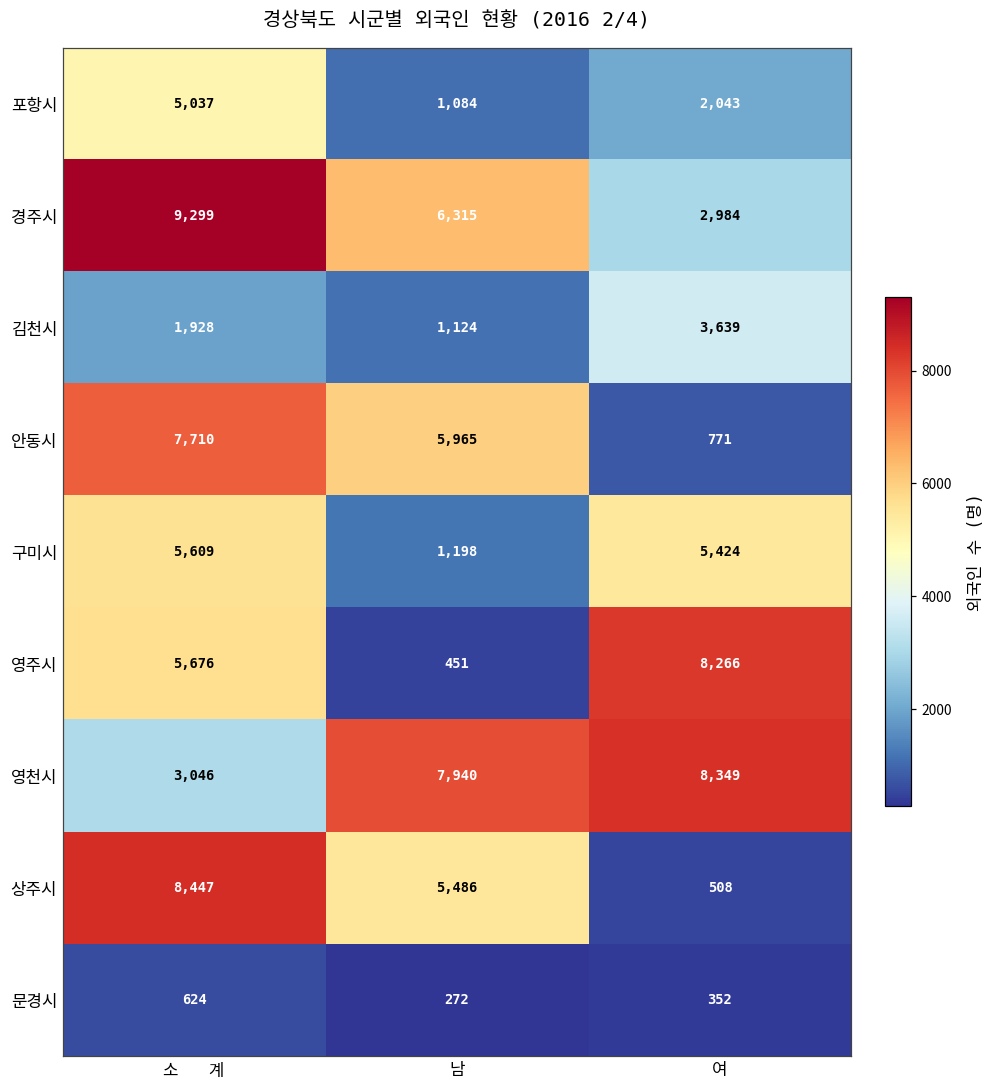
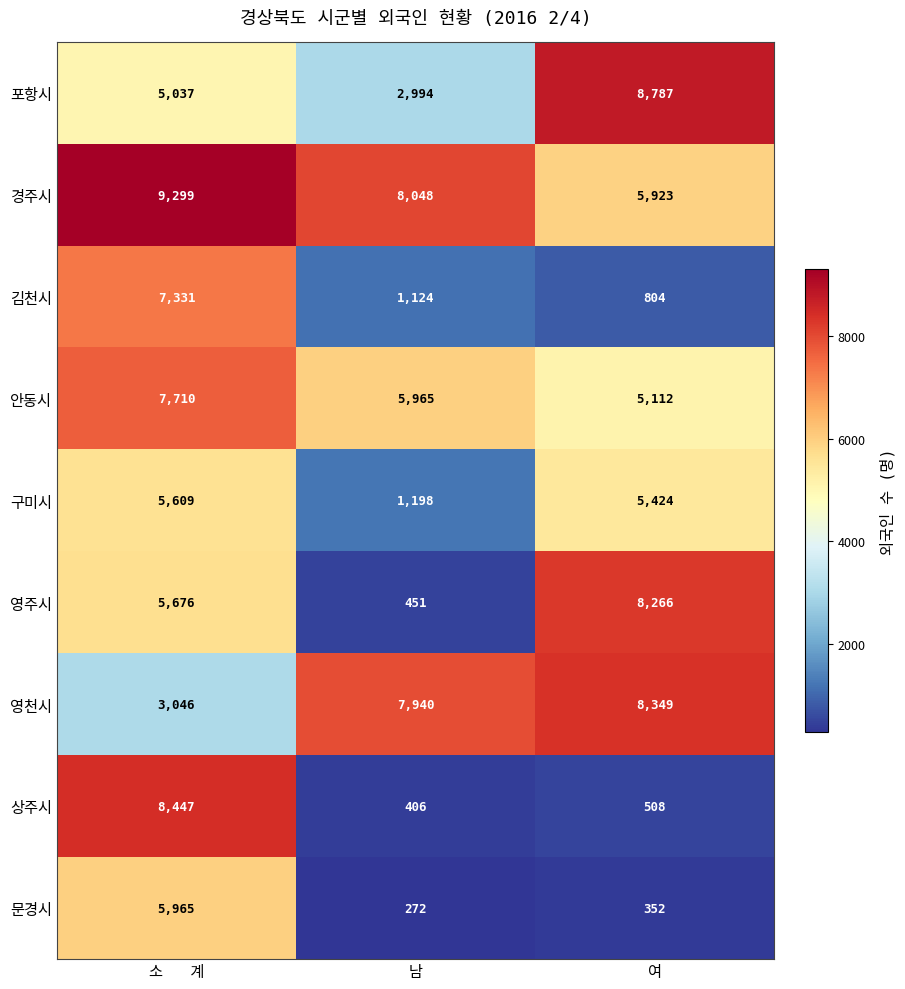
  {
    "포항시": {
      "소 계": "5,037",
-     "남": "1,084",
-     "여": "2,043"
+     "남": "2,994",
+     "여": "8,787"
    },
    "경주시": {
      "소 계": "9,299",
-     "남": "6,315",
-     "여": "2,984"
+     "남": "8,048",
+     "여": "5,923"
    },
    "김천시": {
-     "소 계": "1,928",
+     "소 계": "7,331",
      "남": "1,124",
-     "여": "3,639"
+     "여": "804"
    },
    "안동시": {
      "소 계": "7,710",
      "남": "5,965",
-     "여": "771"
+     "여": "5,112"
    },
    "구미시": {
      "소 계": "5,609",
      "남": "1,198",
      "여": "5,424"
    },
    "영주시": {
      "소 계": "5,676",
      "남": "451",
      "여": "8,266"
    },
    "영천시": {
      "소 계": "3,046",
      "남": "7,940",
      "여": "8,349"
    },
    "상주시": {
      "소 계": "8,447",
-     "남": "5,486",
+     "남": "406",
      "여": "508"
    },
    "문경시": {
-     "소 계": "624",
+     "소 계": "5,965",
      "남": "272",
      "여": "352"
    }
  }
